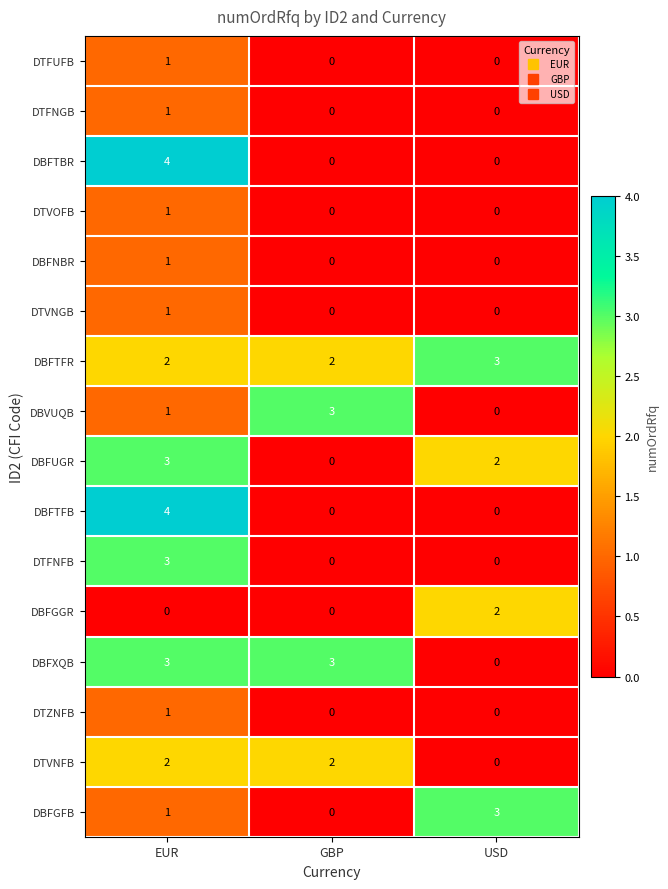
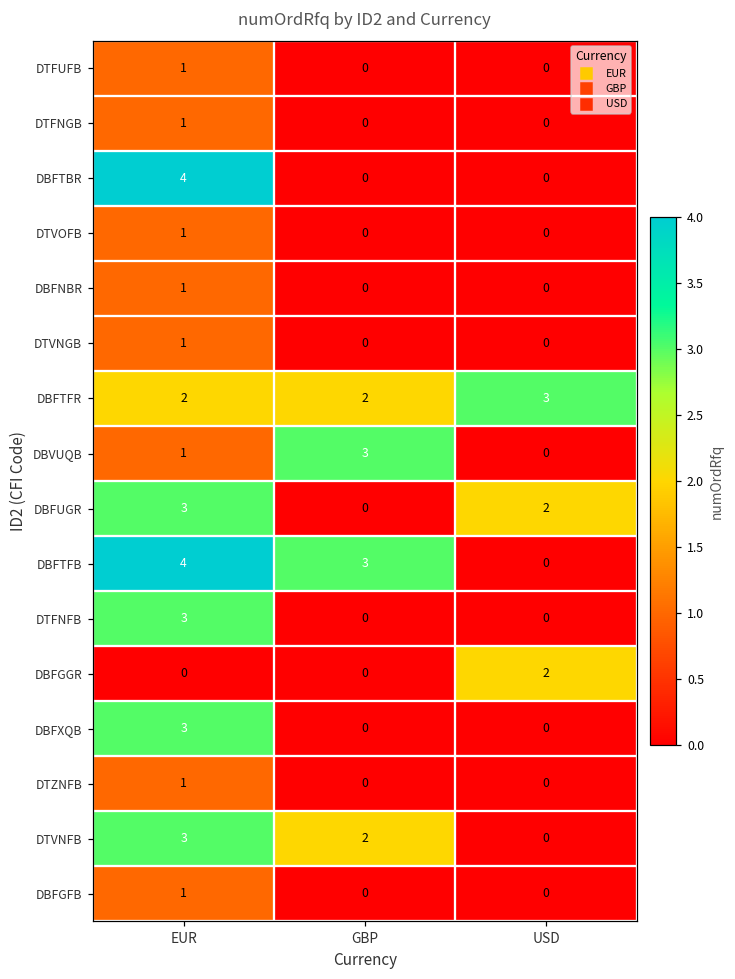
  {
    "DTFUFB": {
      "EUR": 1,
      "GBP": 0,
      "USD": 0
    },
    "DTFNGB": {
      "EUR": 1,
      "GBP": 0,
      "USD": 0
    },
    "DBFTBR": {
      "EUR": 4,
      "GBP": 0,
      "USD": 0
    },
    "DTVOFB": {
      "EUR": 1,
      "GBP": 0,
      "USD": 0
    },
    "DBFNBR": {
      "EUR": 1,
      "GBP": 0,
      "USD": 0
    },
    "DTVNGB": {
      "EUR": 1,
      "GBP": 0,
      "USD": 0
    },
    "DBFTFR": {
      "EUR": 2,
      "GBP": 2,
      "USD": 3
    },
    "DBVUQB": {
      "EUR": 1,
      "GBP": 3,
      "USD": 0
    },
    "DBFUGR": {
      "EUR": 3,
      "GBP": 0,
      "USD": 2
    },
    "DBFTFB": {
      "EUR": 4,
-     "GBP": 0,
+     "GBP": 3,
      "USD": 0
    },
    "DTFNFB": {
      "EUR": 3,
      "GBP": 0,
      "USD": 0
    },
    "DBFGGR": {
      "EUR": 0,
      "GBP": 0,
      "USD": 2
    },
    "DBFXQB": {
      "EUR": 3,
-     "GBP": 3,
+     "GBP": 0,
      "USD": 0
    },
    "DTZNFB": {
      "EUR": 1,
      "GBP": 0,
      "USD": 0
    },
    "DTVNFB": {
-     "EUR": 2,
+     "EUR": 3,
      "GBP": 2,
      "USD": 0
    },
    "DBFGFB": {
      "EUR": 1,
      "GBP": 0,
-     "USD": 3
+     "USD": 0
    }
  }
